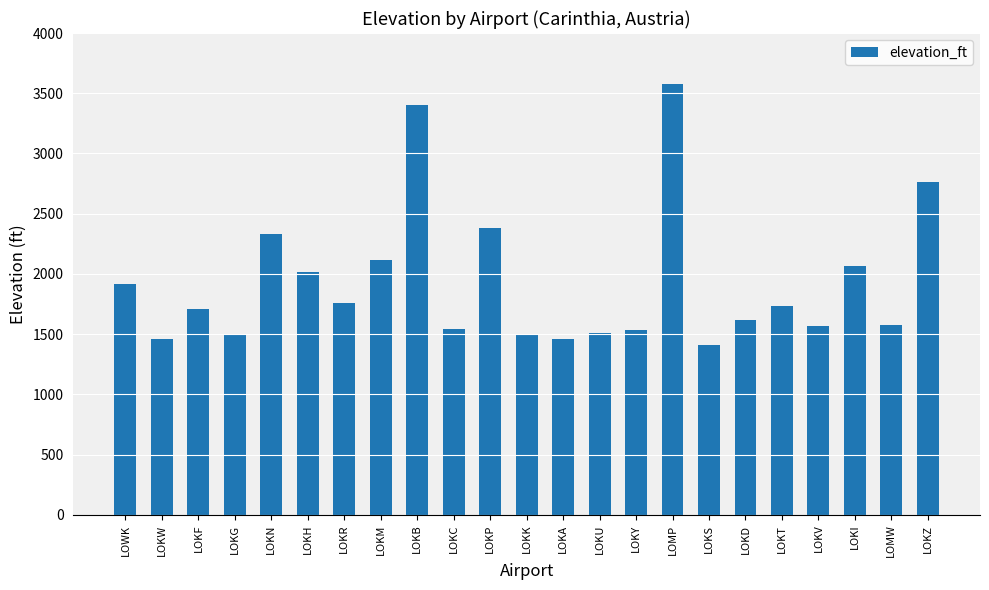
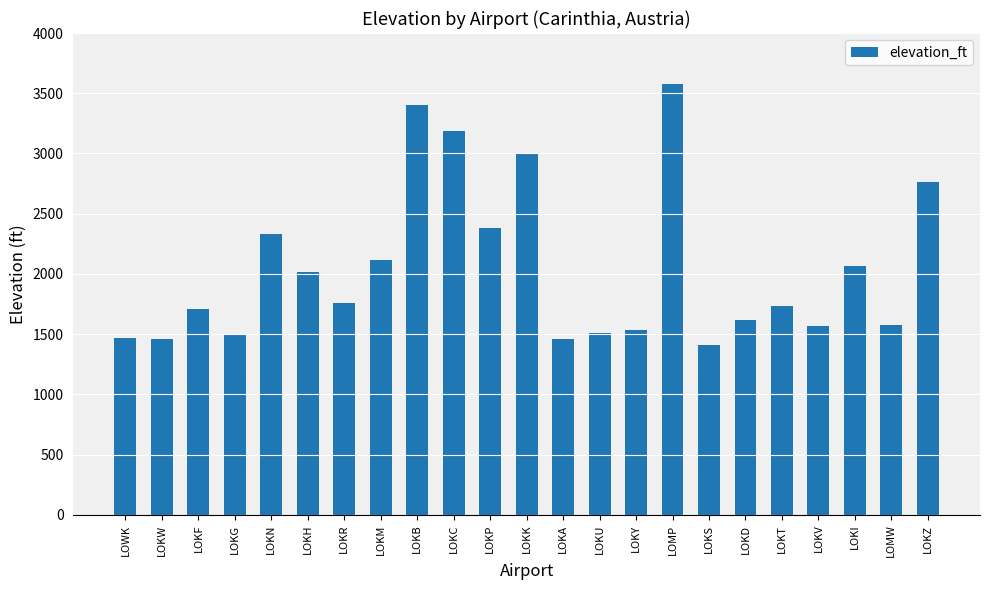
  {
-   "LOWK": 1920,
+   "LOWK": 1470,
    "LOKW": 1460,
    "LOKF": 1710,
    "LOKG": 1500,
    "LOKN": 2330,
    "LOKH": 2020,
    "LOKR": 1760,
    "LOKM": 2120,
    "LOKB": 3400,
-   "LOKC": 1540,
+   "LOKC": 3180,
    "LOKP": 2380,
-   "LOKK": 1490,
+   "LOKK": 3000,
    "LOKA": 1460,
    "LOKU": 1510,
    "LOKY": 1530,
    "LOMP": 3580,
    "LOKS": 1410,
    "LOKD": 1620,
    "LOKT": 1730,
    "LOKV": 1570,
    "LOKI": 2070,
    "LOMW": 1580,
    "LOKZ": 2760
  }
